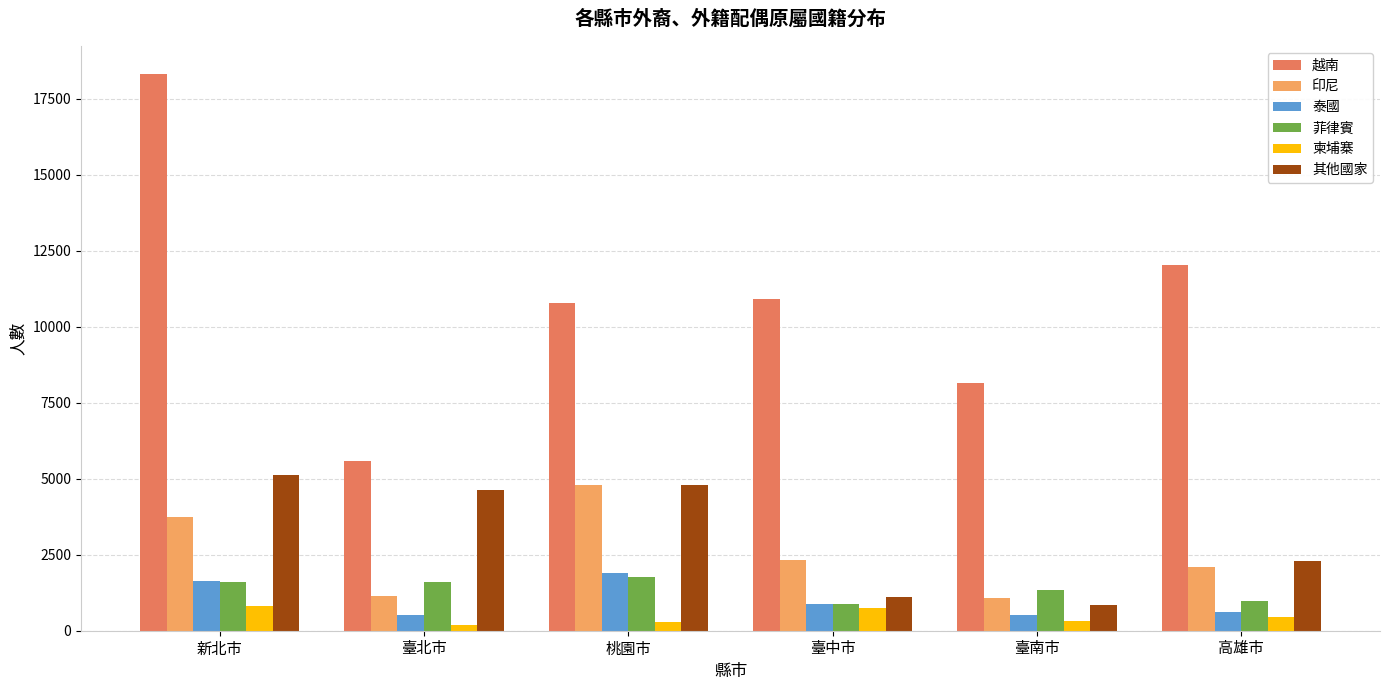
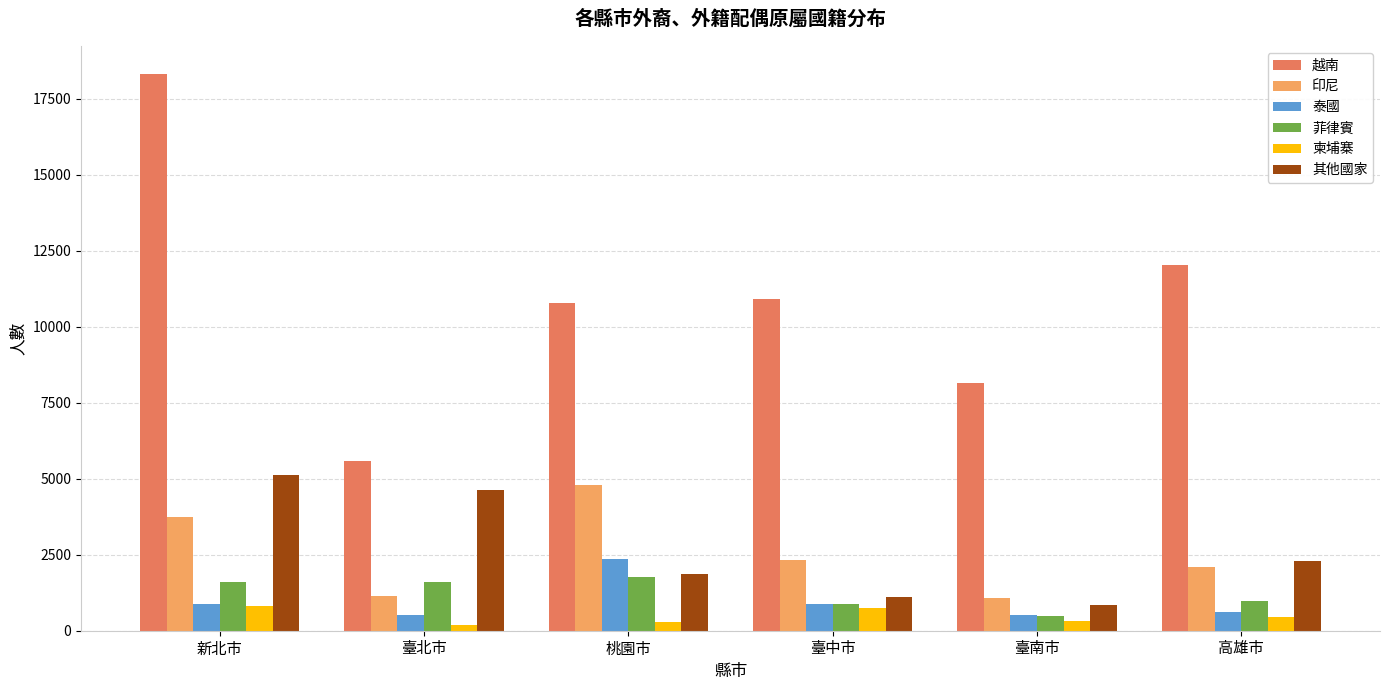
  {
    "泰國": {
-     "新北市": 1600,
+     "新北市": 900,
      "臺北市": 500,
-     "桃園市": 1900,
+     "桃園市": 2400,
      "臺中市": 900,
      "臺南市": 500,
      "高雄市": 600
    },
    "菲律賓": {
      "新北市": 1600,
      "臺北市": 1600,
      "桃園市": 1800,
      "臺中市": 900,
-     "臺南市": 1400,
+     "臺南市": 500,
      "高雄市": 1000
    },
    "柬埔寨": {
      "新北市": 800,
      "臺北市": 200,
      "桃園市": 300,
      "臺中市": 700,
      "臺南市": 300,
      "高雄市": 400
    },
    "其他國家": {
      "新北市": 5100,
      "臺北市": 4600,
-     "桃園市": 4800,
+     "桃園市": 1900,
      "臺中市": 1100,
      "臺南市": 900,
      "高雄市": 2300
    }
  }
